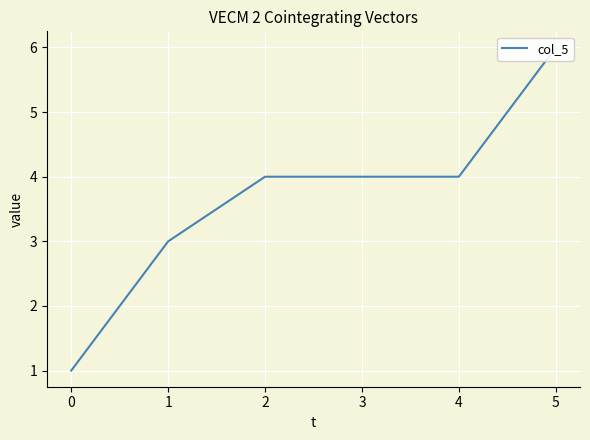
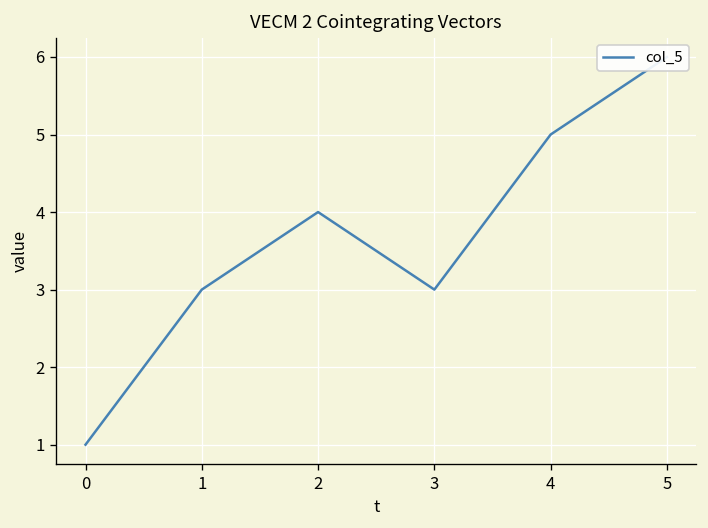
  {
    "0": 1,
    "1": 3,
    "2": 4,
-   "3": 4,
-   "4": 4
+   "3": 3,
+   "4": 5
  }
